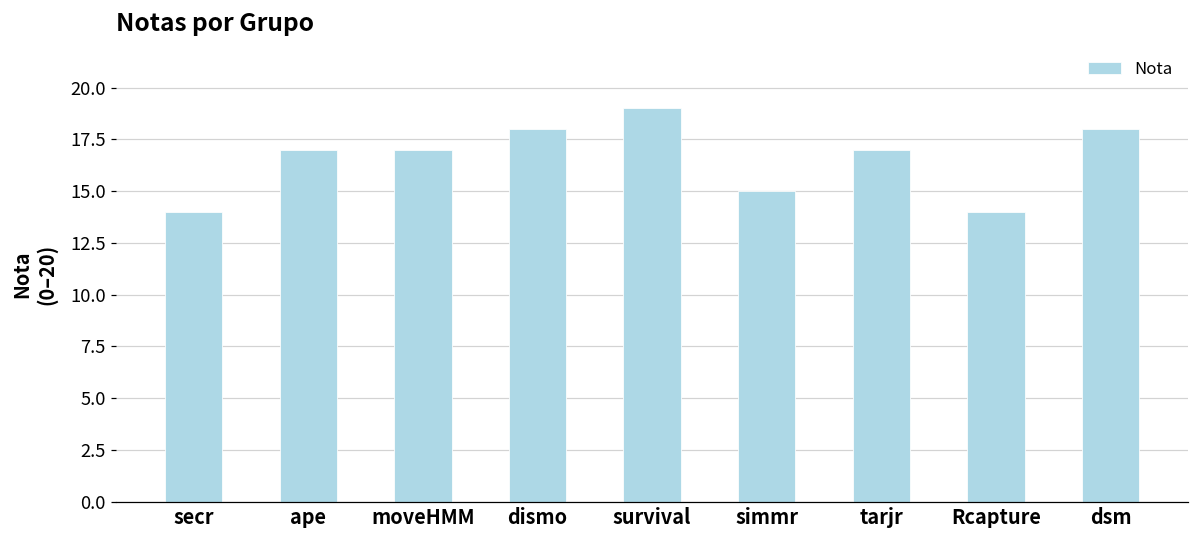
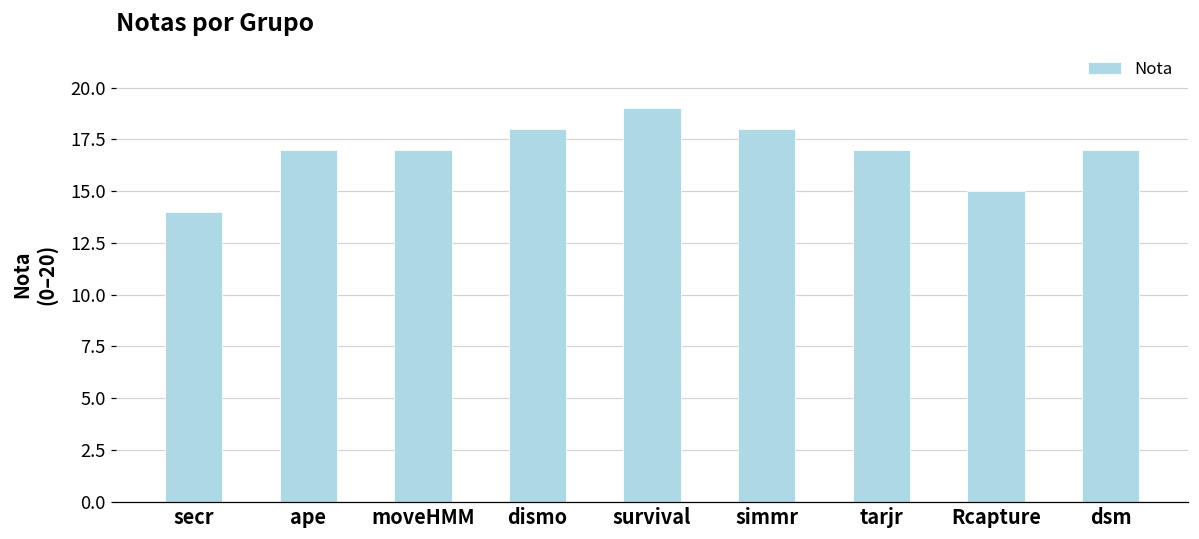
  {
    "secr": 14,
    "ape": 17,
    "moveHMM": 17,
    "dismo": 18,
    "survival": 19,
-   "simmr": 15,
+   "simmr": 18,
    "tarjr": 17,
-   "Rcapture": 14,
-   "dsm": 18
+   "Rcapture": 15,
+   "dsm": 17
  }
